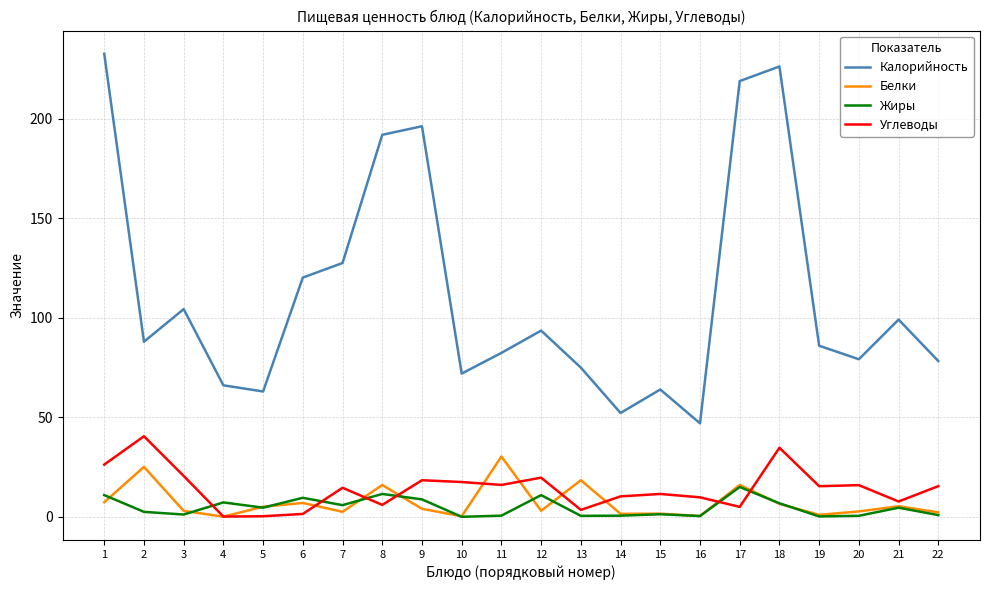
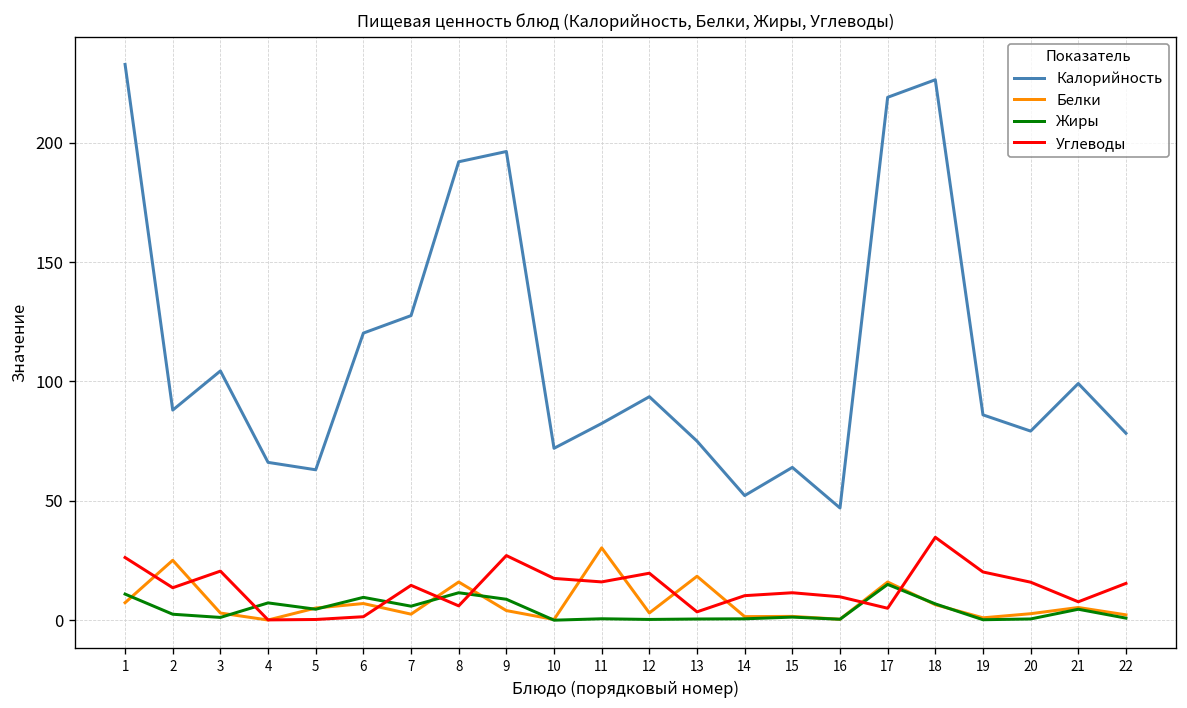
  {
    "Калорийность": {
      "1": 233,
      "2": 88,
      "3": 104,
      "4": 66,
      "5": 63,
      "6": 120,
      "7": 128,
      "8": 192,
      "9": 196,
      "10": 72,
      "11": 82,
      "12": 94,
      "13": 75,
      "14": 52,
      "15": 64,
      "16": 47,
      "17": 219,
      "18": 226,
      "19": 86,
      "20": 79,
      "21": 99,
      "22": 78
    },
    "Белки": {
      "1": 7,
      "2": 25,
      "3": 3,
      "6": 7,
      "7": 3,
      "8": 16,
      "9": 4,
      "11": 30,
      "12": 3,
      "13": 18,
      "20": 3,
      "22": 2
    },
    "Жиры": {
      "1": 11,
      "2": 3,
      "3": 1,
      "4": 7,
      "6": 10,
      "7": 6,
      "8": 12,
      "9": 9,
      "11": 1,
-     "12": 11,
+     "12": 0,
      "13": 1,
      "20": 1,
      "22": 1
    },
    "Углеводы": {
      "1": 26,
-     "2": 41,
+     "2": 14,
      "3": 21,
      "5": 0,
      "6": 1,
      "7": 15,
      "8": 6,
-     "9": 18,
+     "9": 27,
      "10": 18,
      "11": 16,
      "12": 20,
      "13": 4,
      "14": 10,
      "15": 12,
      "16": 10,
      "17": 5,
      "18": 35,
-     "19": 15,
+     "19": 20,
      "20": 16,
      "21": 8,
      "22": 15
    }
  }
